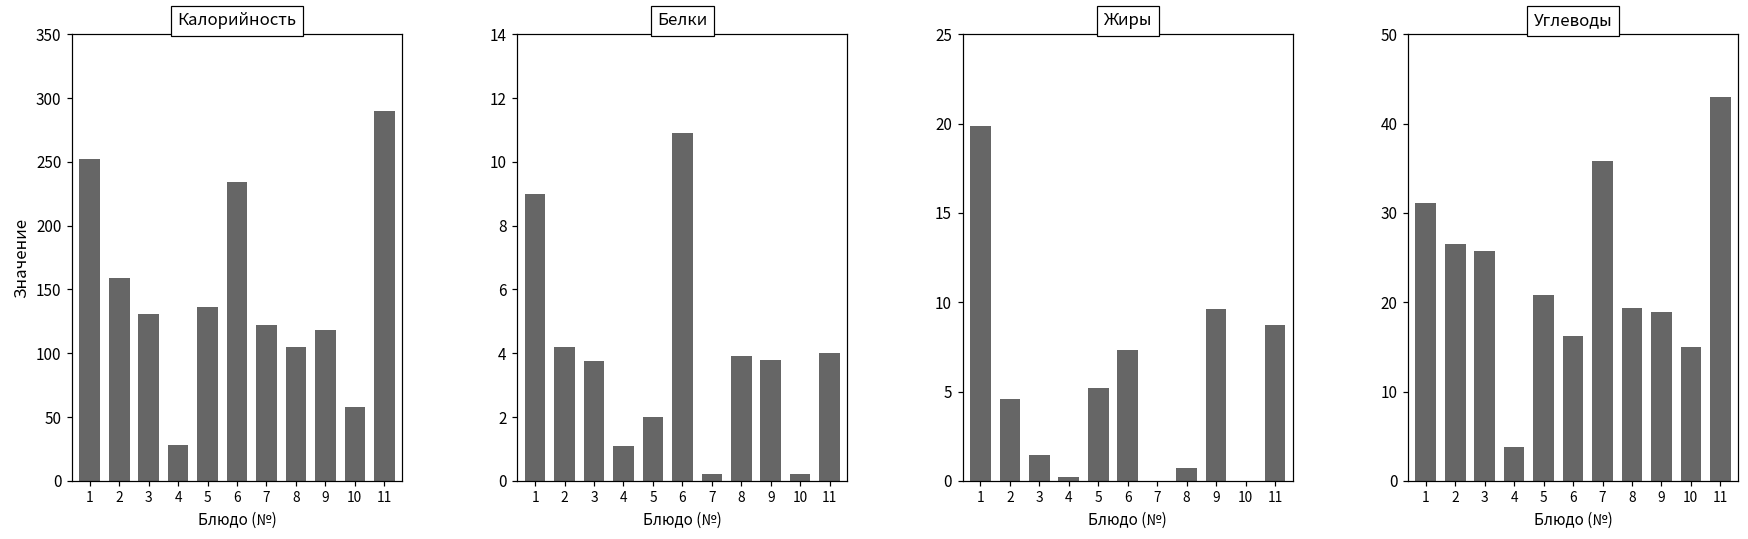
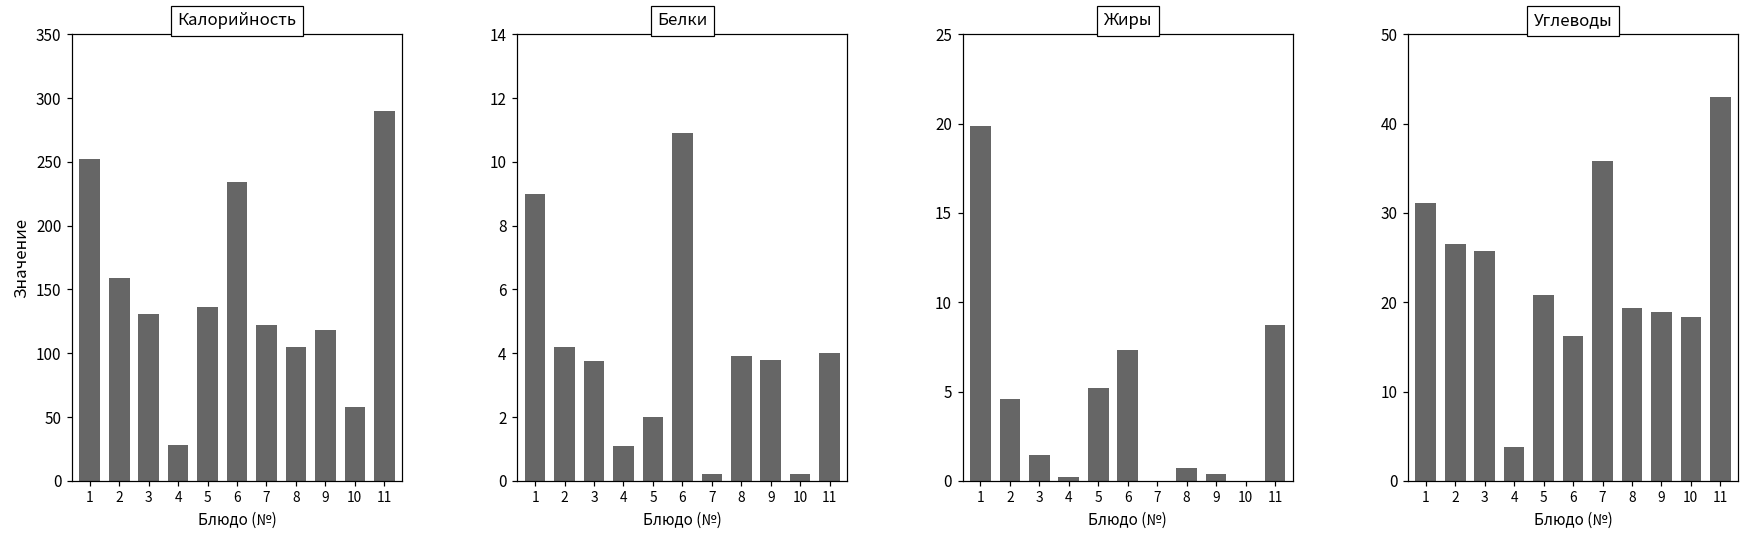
  {
    "Калорийность": {
      "1": 253,
      "2": 159,
      "3": 131,
      "4": 28,
      "5": 136,
      "6": 234,
      "7": 122,
      "8": 105,
      "9": 118,
      "10": 58,
      "11": 290
    },
    "Белки": {
      "1": 9.0,
      "2": 4.2,
      "3": 3.8,
      "4": 1.1,
      "5": 2.0,
      "6": 10.9,
      "7": 0.2,
      "8": 3.9,
      "9": 3.8,
      "10": 0.2,
      "11": 4.0
    },
    "Жиры": {
      "1": 19.9,
      "2": 4.6,
      "3": 1.5,
      "4": 0.2,
      "5": 5.2,
      "6": 7.4,
      "7": 0.0,
      "8": 0.7,
-     "9": 9.6,
+     "9": 0.4,
      "10": 0.0,
      "11": 8.7
    },
    "Углеводы": {
      "1": 31,
      "2": 27,
      "3": 26,
      "4": 4,
      "5": 21,
      "6": 16,
      "7": 36,
      "8": 19,
      "9": 19,
-     "10": 15,
+     "10": 18,
      "11": 43
    }
  }
